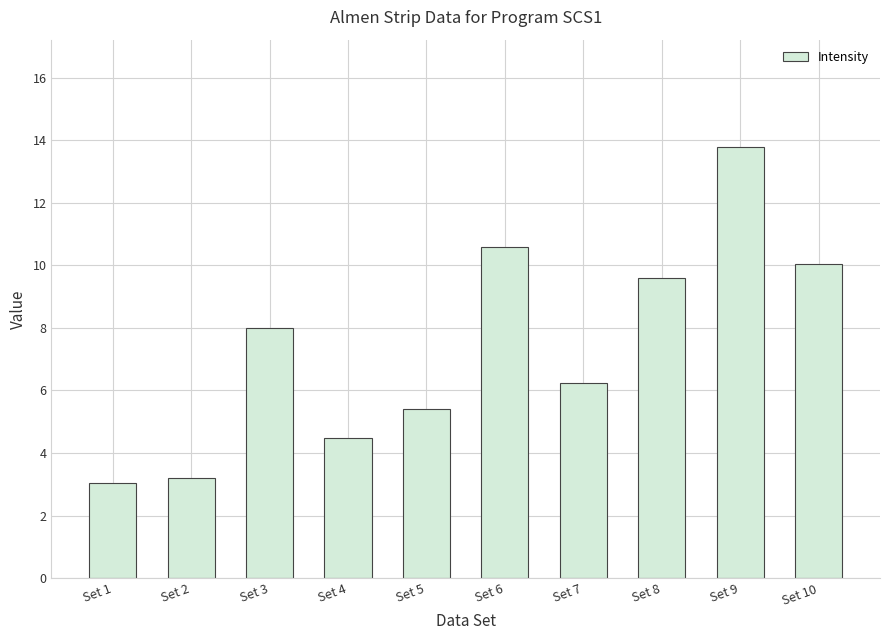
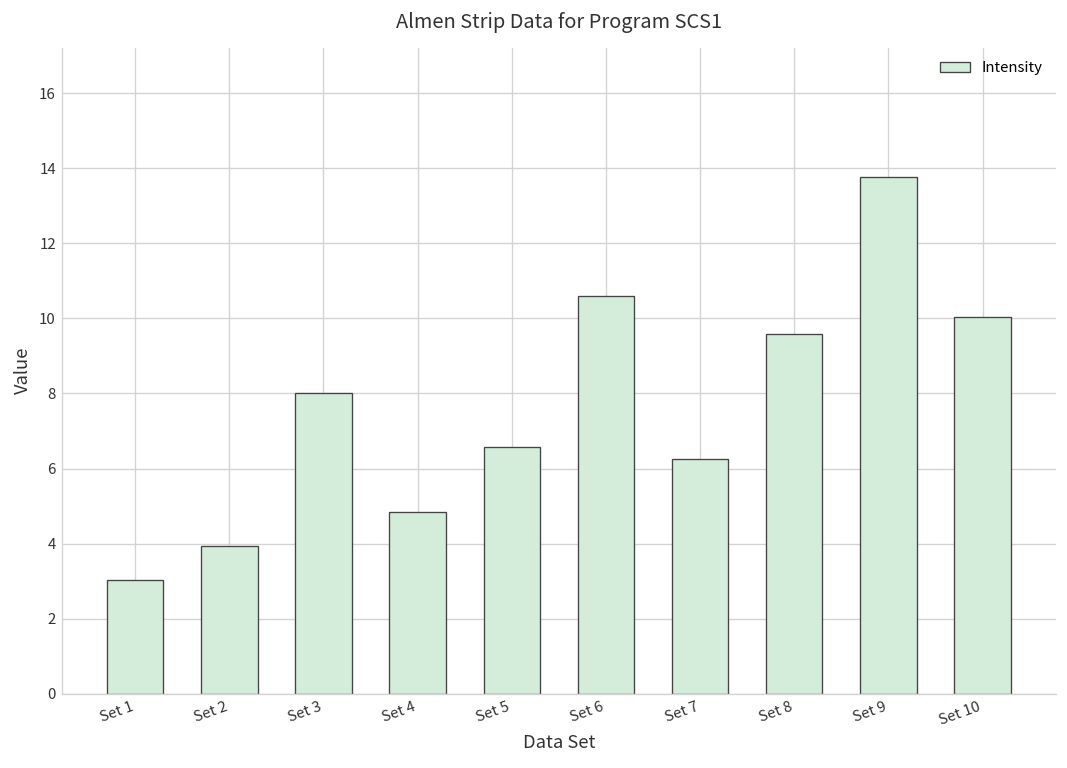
  {
    "Set 1": 3.0,
-   "Set 2": 3.2,
+   "Set 2": 3.9,
    "Set 3": 8.0,
-   "Set 4": 4.5,
-   "Set 5": 5.4,
+   "Set 4": 4.8,
+   "Set 5": 6.6,
    "Set 6": 10.6,
    "Set 7": 6.3,
    "Set 8": 9.6,
    "Set 9": 13.8,
    "Set 10": 10.0
  }
